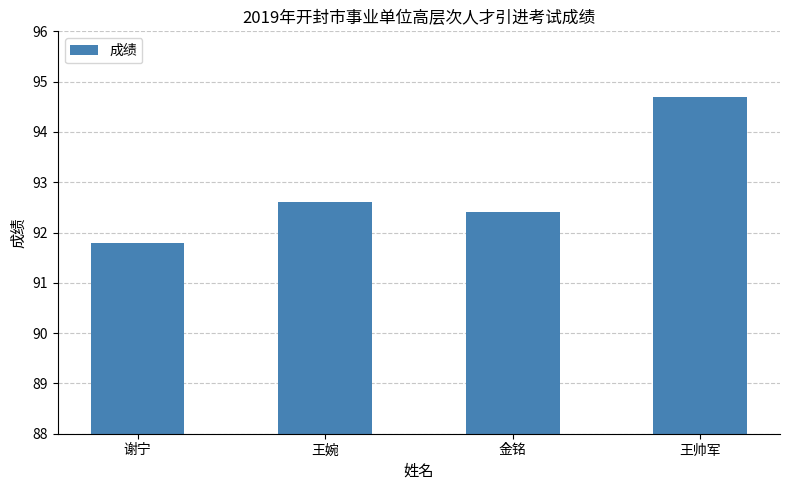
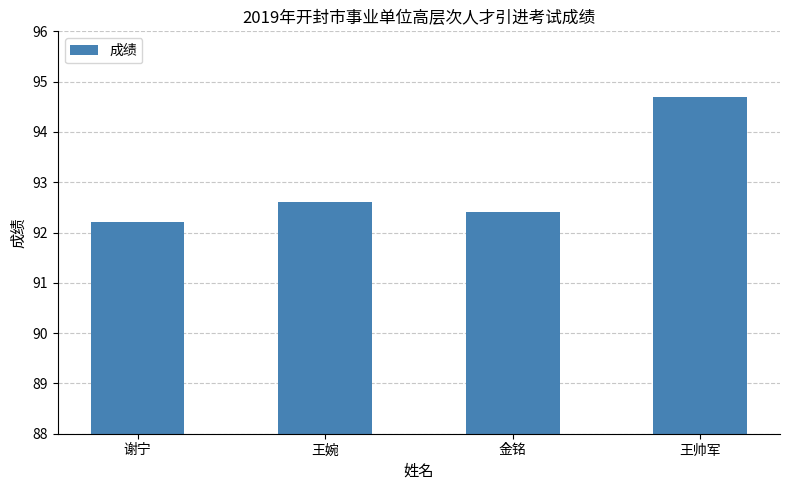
  {
-   "谢宁": 91.8,
+   "谢宁": 92.2,
    "王婉": 92.6,
    "金铭": 92.4,
    "王帅军": 94.7
  }
